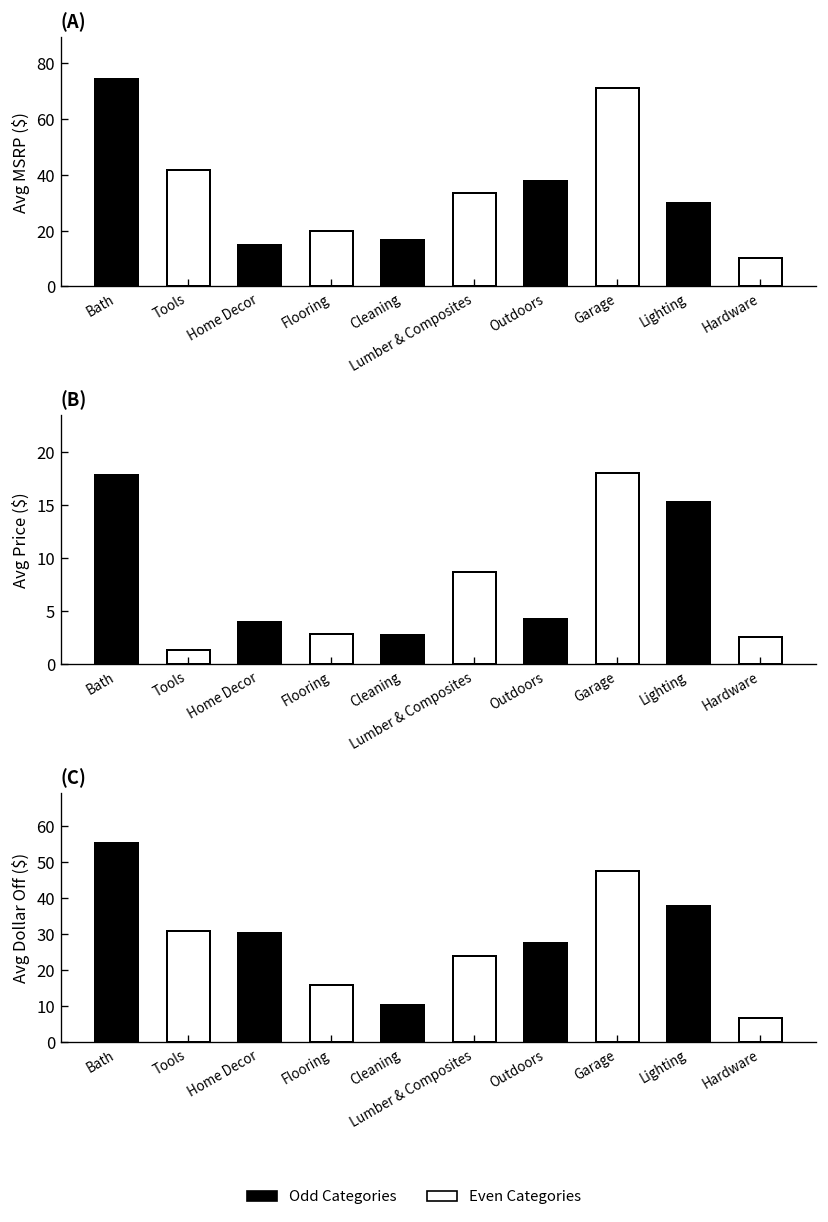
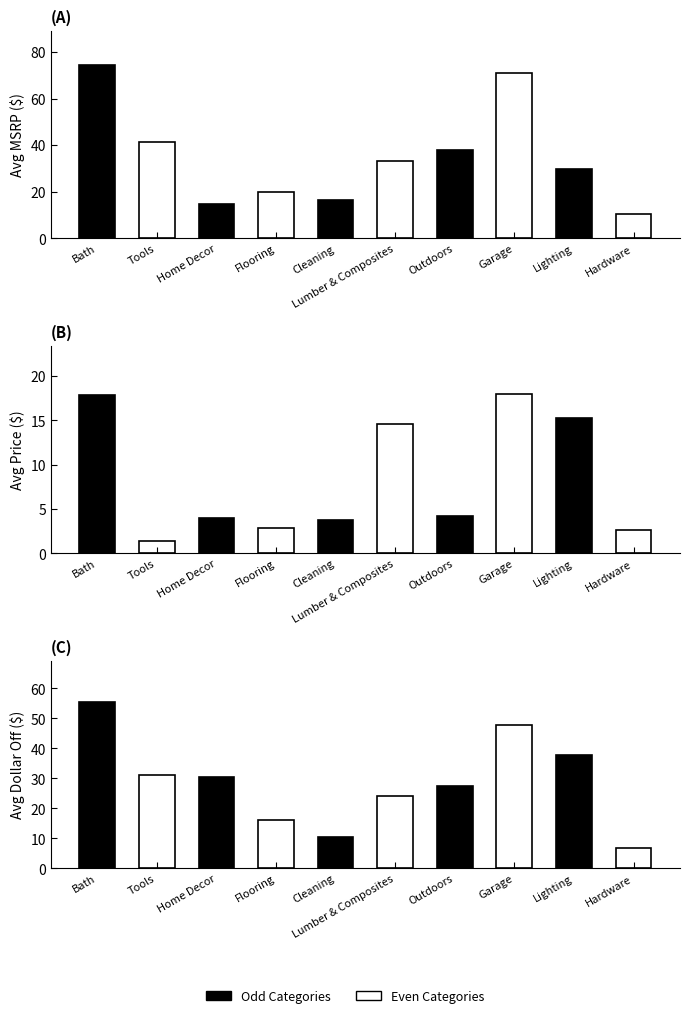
  {
    "(A)": {
      "Bath": 74,
      "Tools": 41,
      "Home Decor": 15,
      "Flooring": 20,
      "Cleaning": 17,
      "Lumber & Composites": 33,
      "Outdoors": 38,
      "Garage": 71,
      "Lighting": 30,
      "Hardware": 10
    },
    "(B)": {
      "Bath": 18,
      "Tools": 1,
      "Home Decor": 4,
      "Flooring": 3,
-     "Cleaning": 3,
-     "Lumber & Composites": 9,
+     "Cleaning": 4,
+     "Lumber & Composites": 15,
      "Outdoors": 4,
      "Garage": 18,
      "Lighting": 15,
      "Hardware": 3
    },
    "(C)": {
      "Bath": 55,
      "Tools": 31,
      "Home Decor": 30,
      "Flooring": 16,
      "Cleaning": 11,
      "Lumber & Composites": 24,
      "Outdoors": 28,
      "Garage": 48,
      "Lighting": 38,
      "Hardware": 7
    }
  }
